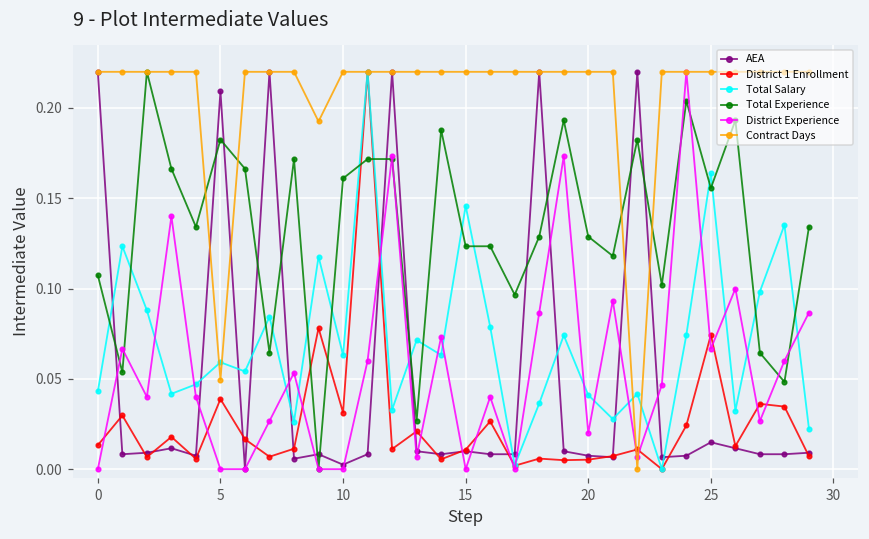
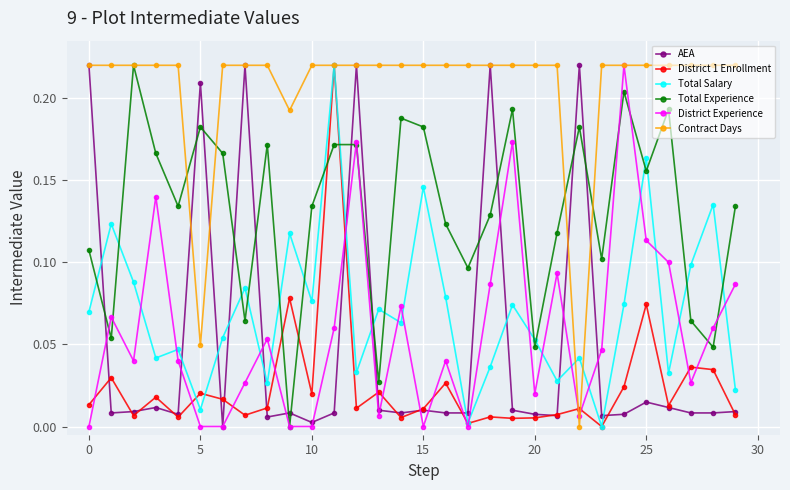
  {
    "AEA": {
      "5": 0.209,
      "10": 0.002,
      "20": 0.007,
      "25": 0.015
    },
    "District 1 Enrollment": {
      "0": 0.013,
-     "5": 0.039,
-     "10": 0.031,
+     "5": 0.020,
+     "10": 0.020,
      "20": 0.005,
      "25": 0.074
    },
    "Total Salary": {
-     "0": 0.043,
-     "5": 0.059,
-     "10": 0.063,
+     "0": 0.070,
+     "5": 0.010,
+     "10": 0.076,
      "15": 0.146,
-     "20": 0.041,
+     "20": 0.053,
      "25": 0.164
    },
    "Total Experience": {
      "0": 0.107,
      "5": 0.182,
-     "10": 0.161,
-     "15": 0.123,
-     "20": 0.129,
+     "10": 0.134,
+     "15": 0.182,
+     "20": 0.048,
      "25": 0.156
    },
    "District Experience": {
      "0": 0.000,
      "5": 0.000,
      "10": 0.000,
      "15": 0.000,
      "20": 0.020,
-     "25": 0.067
+     "25": 0.113
    },
    "Contract Days": {
      "5": 0.050,
      "10": 0.220,
      "15": 0.220,
      "20": 0.220,
      "25": 0.220
    }
  }
